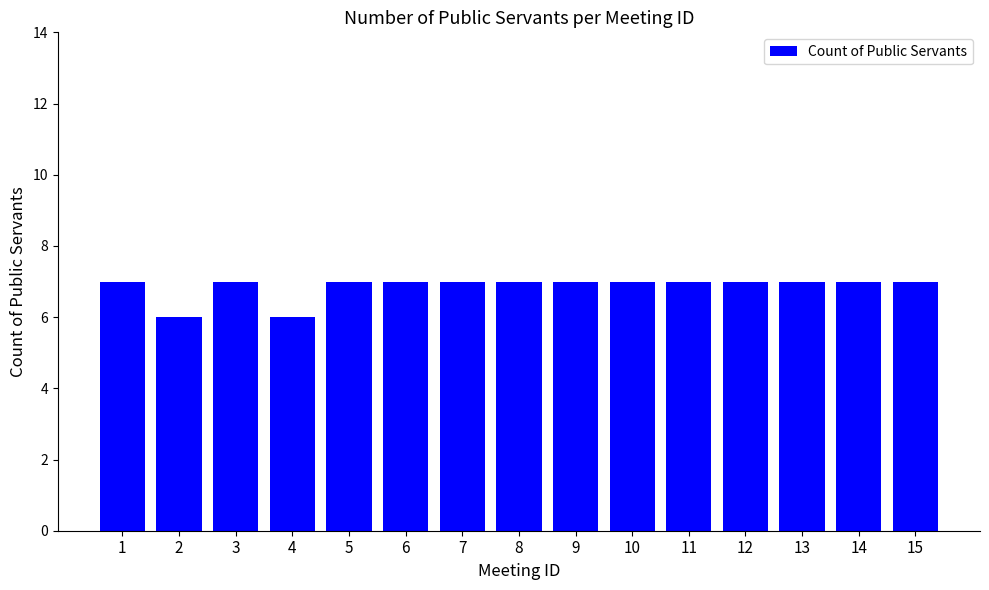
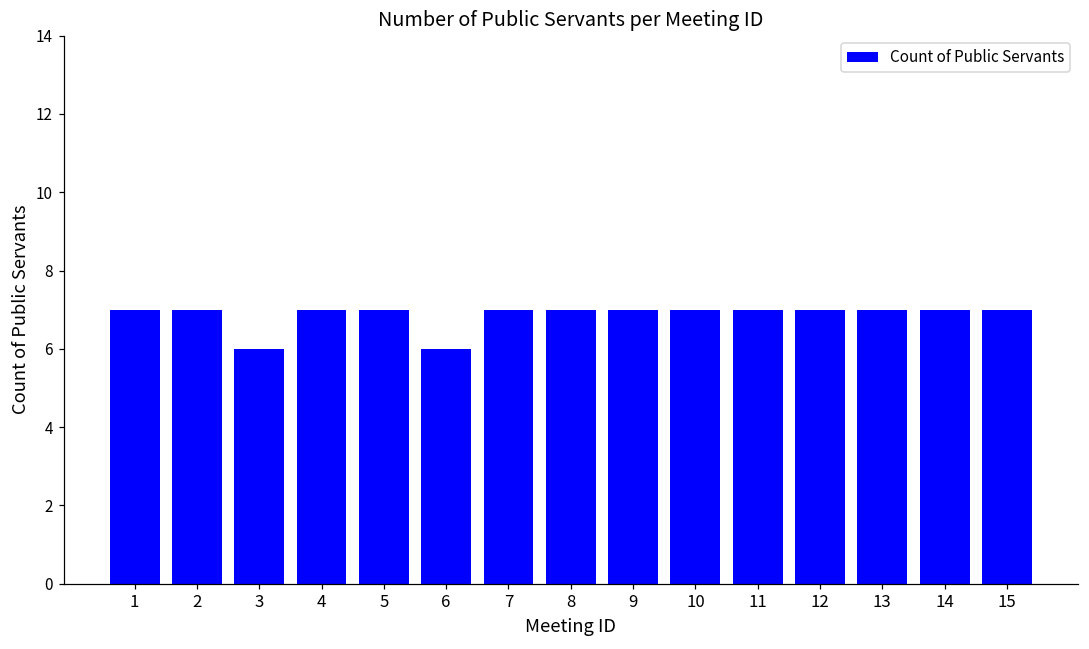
  {
    "1": 7,
-   "2": 6,
-   "3": 7,
-   "4": 6,
+   "2": 7,
+   "3": 6,
+   "4": 7,
    "5": 7,
-   "6": 7,
+   "6": 6,
    "7": 7,
    "8": 7,
    "9": 7,
    "10": 7,
    "11": 7,
    "12": 7,
    "13": 7,
    "14": 7,
    "15": 7
  }
